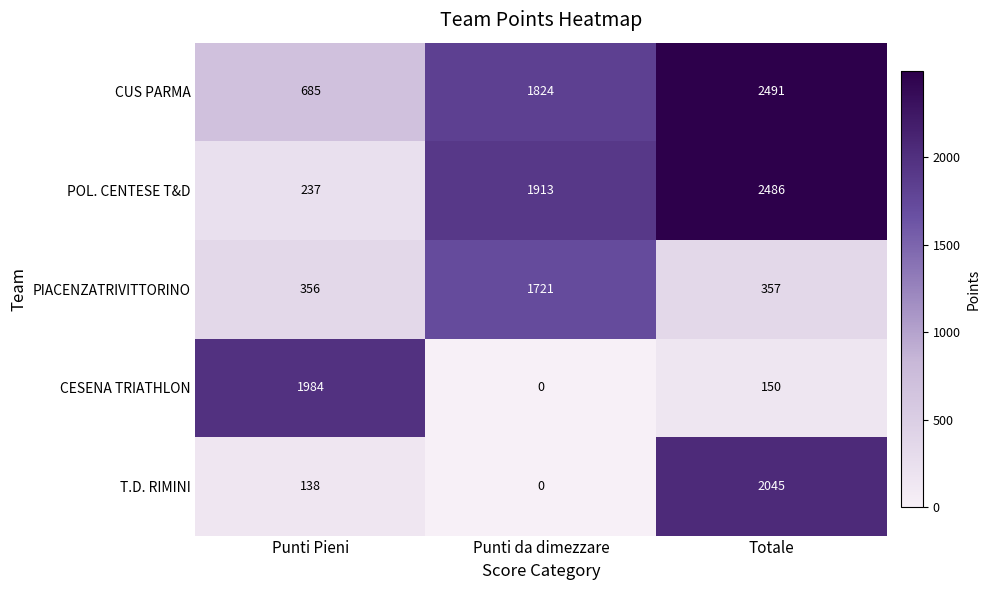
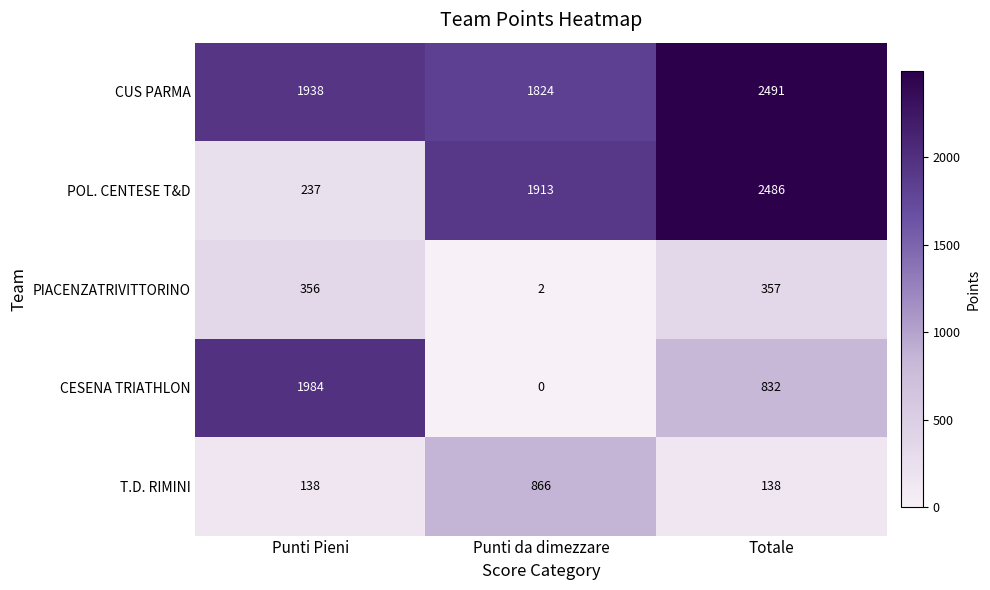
  {
    "CUS PARMA": {
-     "Punti Pieni": 685,
+     "Punti Pieni": 1938,
      "Punti da dimezzare": 1824,
      "Totale": 2491
    },
    "POL. CENTESE T&D": {
      "Punti Pieni": 237,
      "Punti da dimezzare": 1913,
      "Totale": 2486
    },
    "PIACENZATRIVITTORINO": {
      "Punti Pieni": 356,
-     "Punti da dimezzare": 1721,
+     "Punti da dimezzare": 2,
      "Totale": 357
    },
    "CESENA TRIATHLON": {
      "Punti Pieni": 1984,
      "Punti da dimezzare": 0,
-     "Totale": 150
+     "Totale": 832
    },
    "T.D. RIMINI": {
      "Punti Pieni": 138,
-     "Punti da dimezzare": 0,
-     "Totale": 2045
+     "Punti da dimezzare": 866,
+     "Totale": 138
    }
  }
